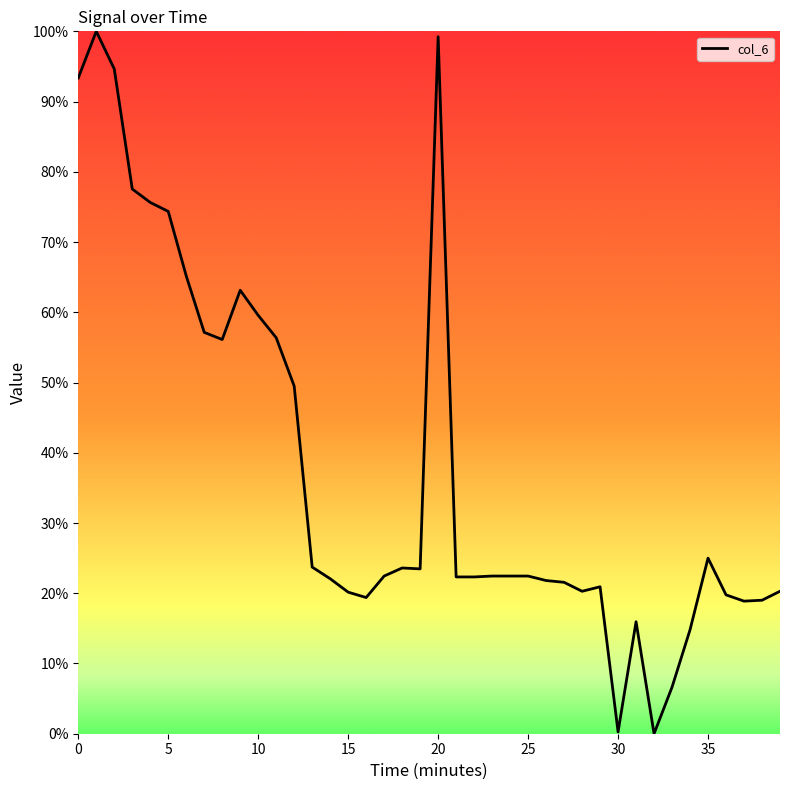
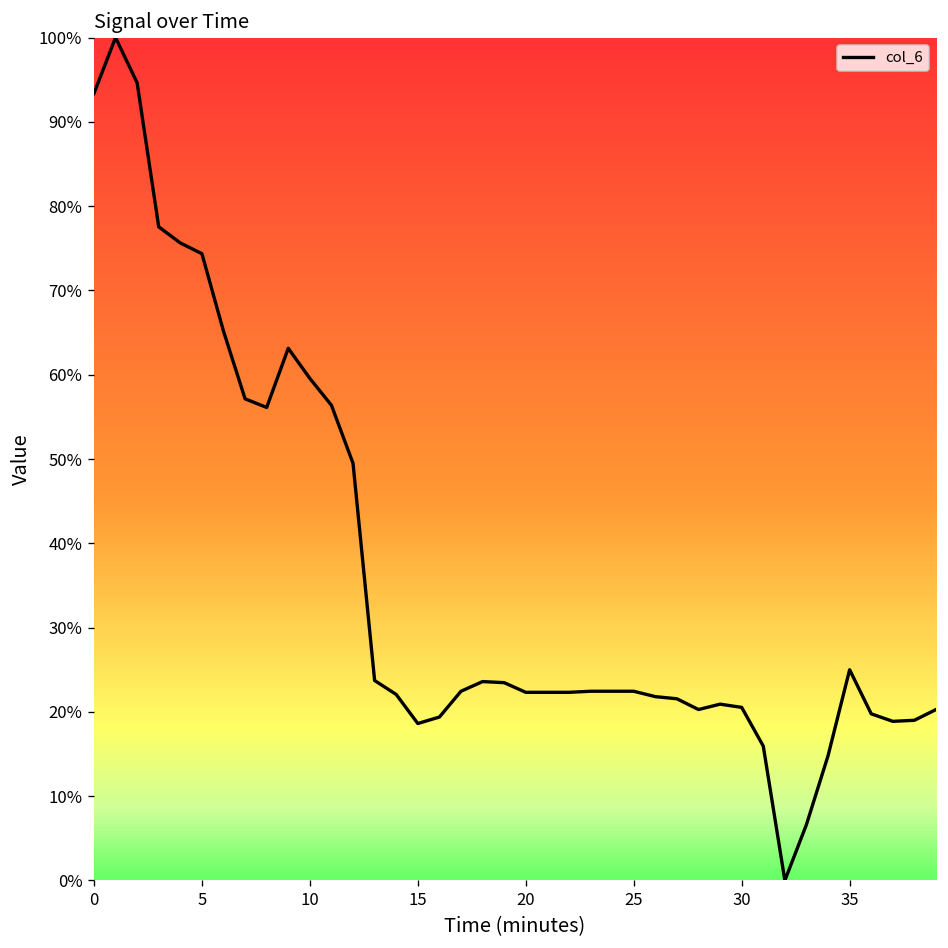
  {
    "0": "93%",
    "5": "74%",
    "10": "60%",
-   "15": "20%",
-   "20": "99%",
+   "15": "19%",
+   "20": "22%",
    "25": "22%",
-   "30": "0%",
+   "30": "21%",
    "35": "25%"
  }
